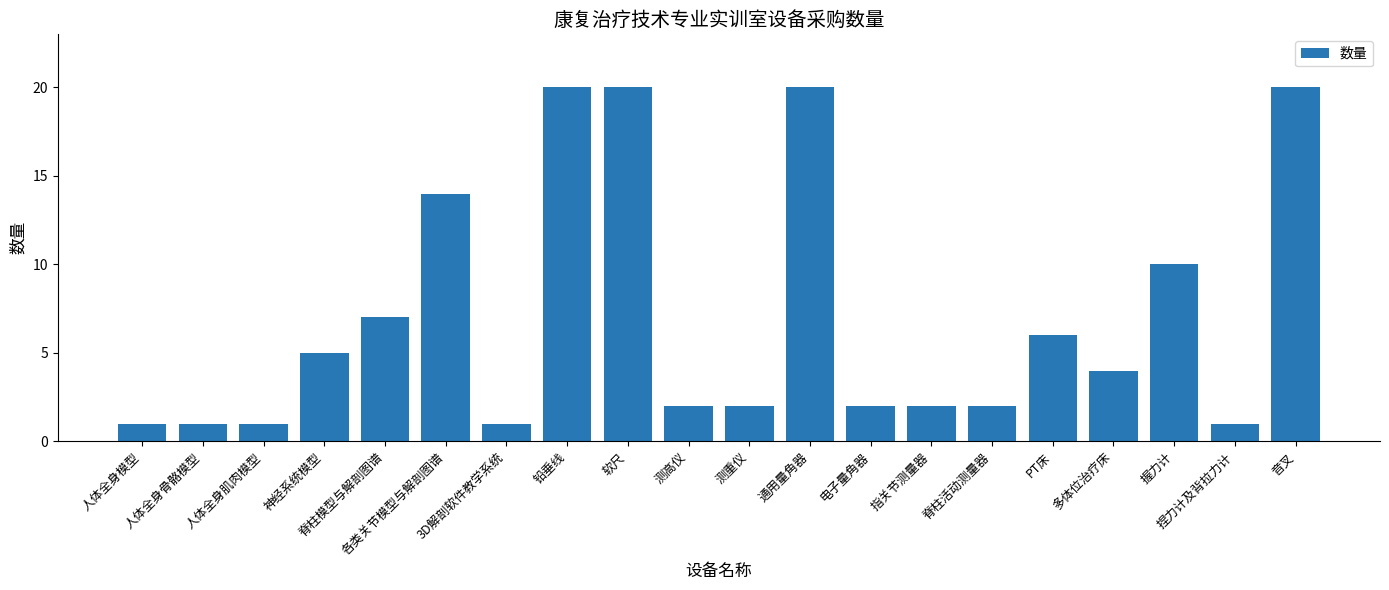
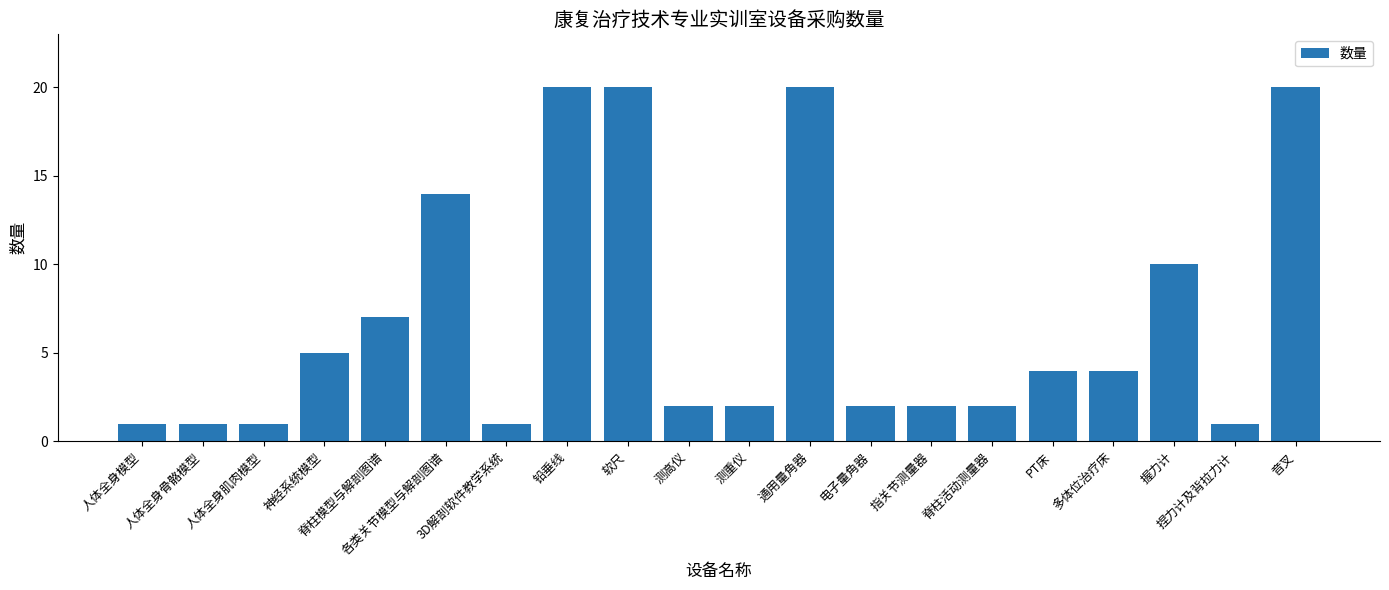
  {
    "人体全身模型": 1,
    "人体全身骨骼模型": 1,
    "人体全身肌肉模型": 1,
    "神经系统模型": 5,
    "脊柱模型与解剖图谱": 7,
    "各类关节模型与解剖图谱": 14,
    "3D解剖软件教学系统": 1,
    "铅垂线": 20,
    "软尺": 20,
    "测高仪": 2,
    "测重仪": 2,
    "通用量角器": 20,
    "电子量角器": 2,
    "指关节测量器": 2,
    "脊柱活动测量器": 2,
-   "PT床": 6,
+   "PT床": 4,
    "多体位治疗床": 4,
    "握力计": 10,
    "捏力计及背拉力计": 1,
    "音叉": 20
  }
